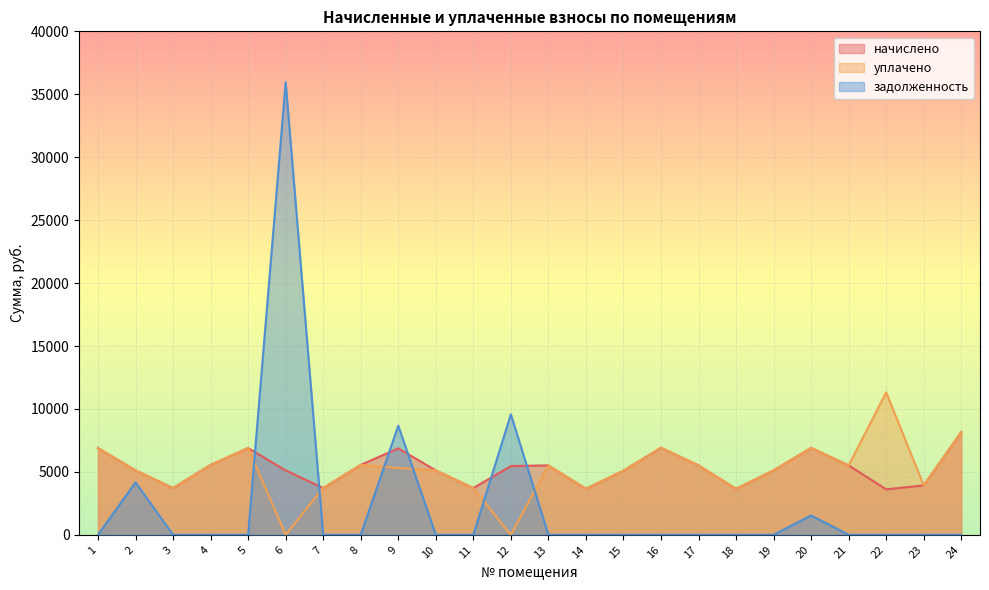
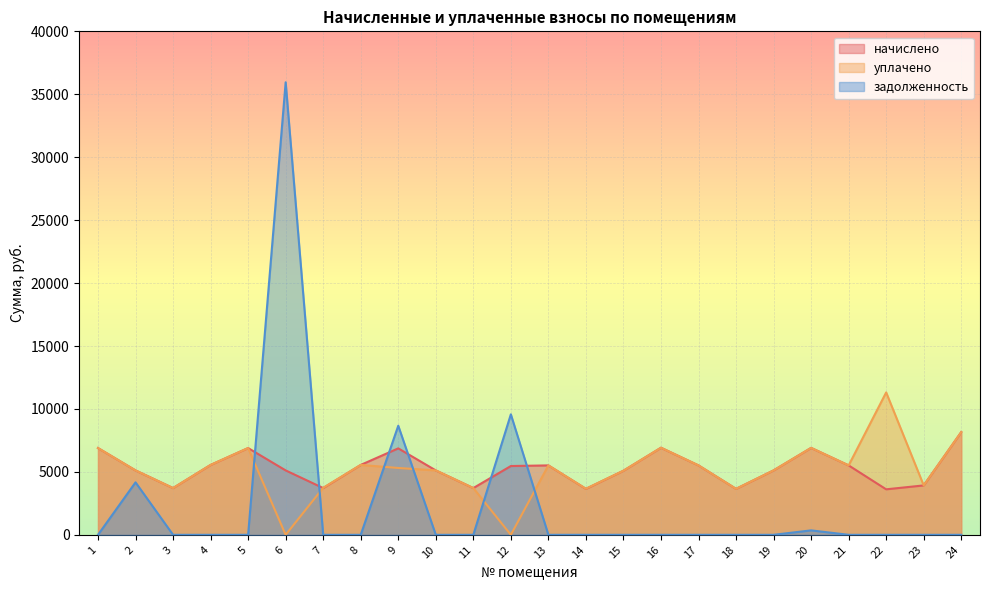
  {
    "задолженность": {
      "1": 0,
      "2": 4200,
      "3": 0,
      "4": 0,
      "5": 0,
      "6": 36000,
      "7": 0,
      "8": 0,
      "9": 8700,
      "10": 0,
      "11": 0,
      "12": 9600,
      "13": 0,
      "14": 0,
      "15": 0,
      "16": 0,
      "17": 0,
      "18": 0,
      "19": 0,
-     "20": 1500,
+     "20": 400,
      "21": 0,
      "22": 0,
      "23": 0,
      "24": 0
    }
  }
